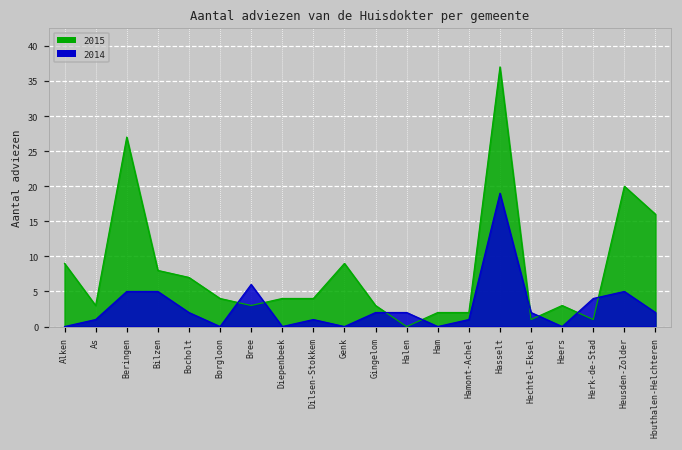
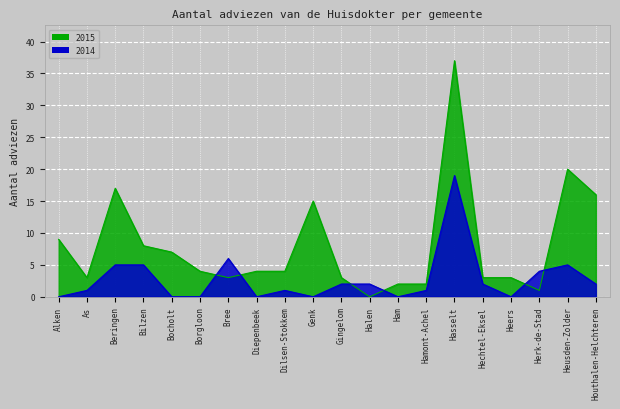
  {
    "2015": {
      "Alken": 9,
      "As": 3,
-     "Beringen": 27,
+     "Beringen": 17,
      "Bilzen": 8,
      "Bocholt": 7,
      "Borgloon": 4,
      "Bree": 3,
      "Diepenbeek": 4,
      "Dilsen-Stokkem": 4,
-     "Genk": 9,
+     "Genk": 15,
      "Gingelom": 3,
      "Halen": 0,
      "Ham": 2,
      "Hamont-Achel": 2,
      "Hasselt": 37,
-     "Hechtel-Eksel": 1,
+     "Hechtel-Eksel": 3,
      "Heers": 3,
      "Herk-de-Stad": 1,
      "Heusden-Zolder": 20,
      "Houthalen-Helchteren": 16
    },
    "2014": {
      "Alken": 0,
      "As": 1,
      "Beringen": 5,
      "Bilzen": 5,
-     "Bocholt": 2,
+     "Bocholt": 0,
      "Borgloon": 0,
      "Bree": 6,
      "Diepenbeek": 0,
      "Dilsen-Stokkem": 1,
      "Genk": 0,
      "Gingelom": 2,
      "Halen": 2,
      "Ham": 0,
      "Hamont-Achel": 1,
      "Hasselt": 19,
      "Hechtel-Eksel": 2,
      "Heers": 0,
      "Herk-de-Stad": 4,
      "Heusden-Zolder": 5,
      "Houthalen-Helchteren": 2
    }
  }
